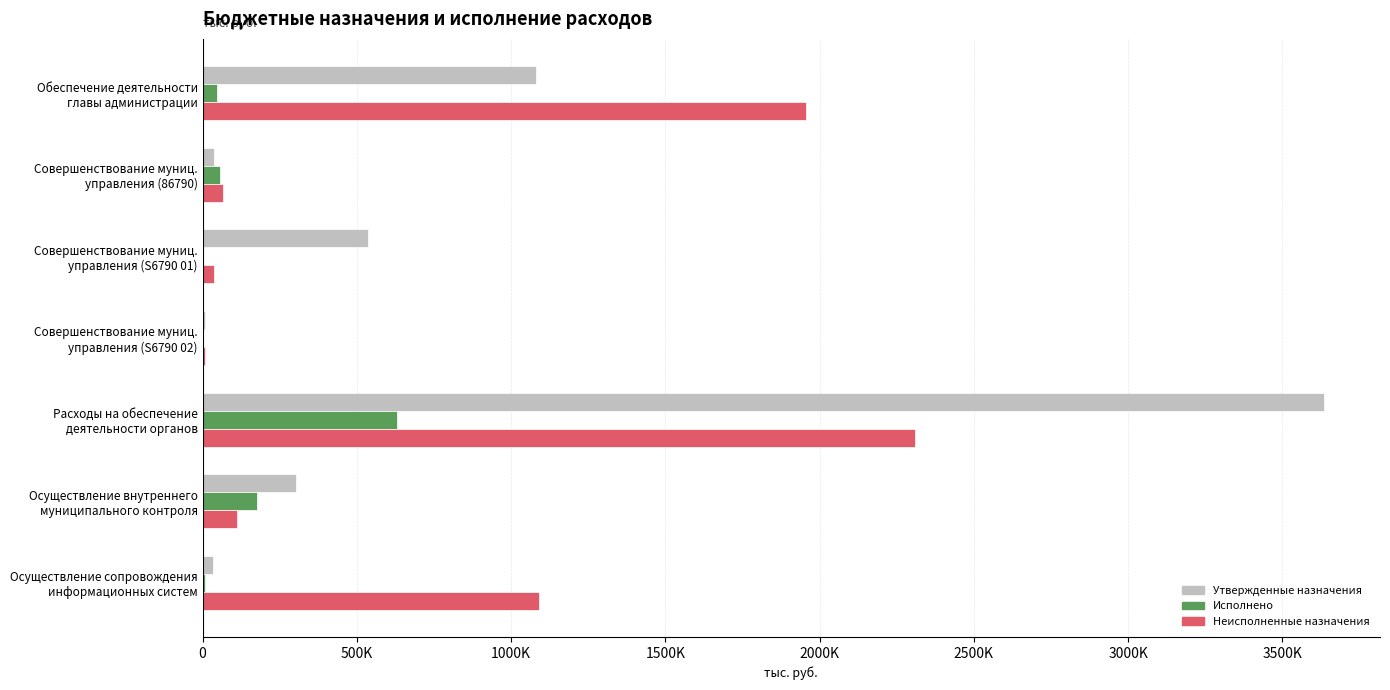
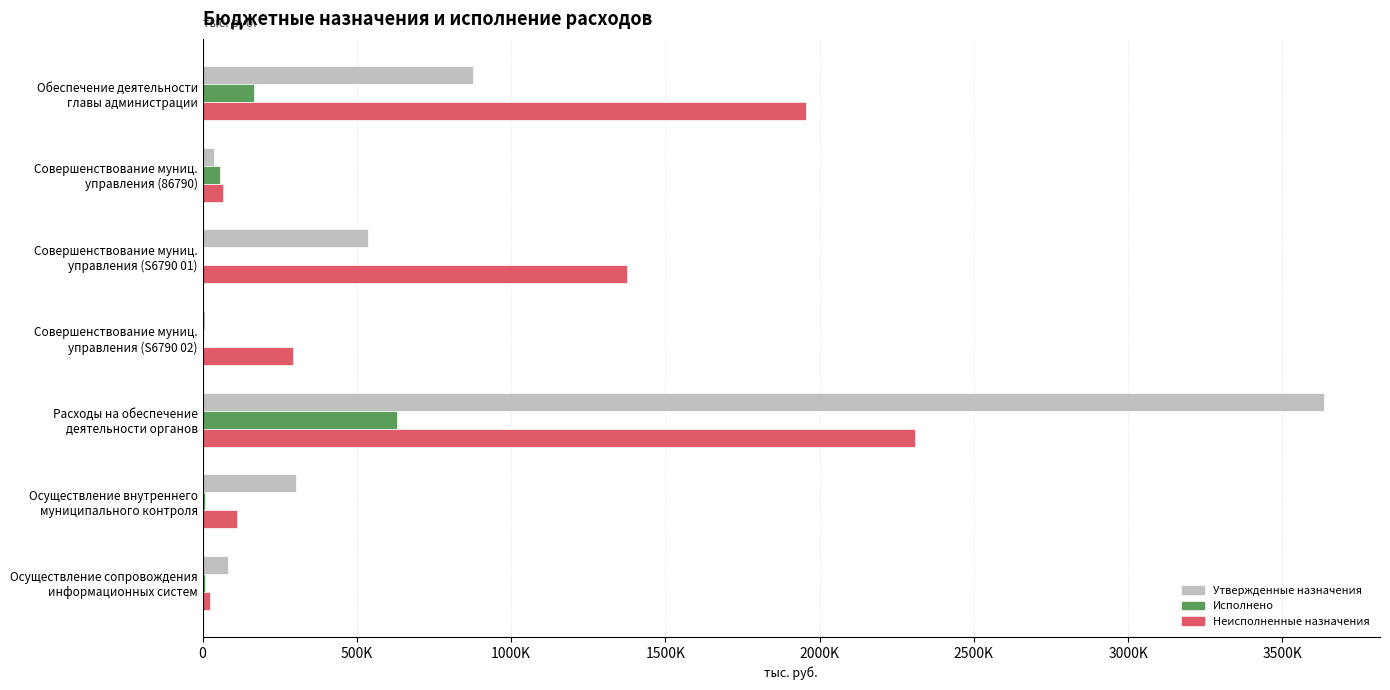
  {
    "Утвержденные назначения": {
-     "Обеспечение деятельности главы администрации": 1080000,
+     "Обеспечение деятельности главы администрации": 880000,
      "Совершенствование муниц. управления (86790)": 40000,
      "Совершенствование муниц. управления (S6790 01)": 540000,
      "Совершенствование муниц. управления (S6790 02)": 10000,
      "Расходы на обеспечение деятельности органов": 3630000,
      "Осуществление внутреннего муниципального контроля": 300000,
-     "Осуществление сопровождения информационных систем": 30000
+     "Осуществление сопровождения информационных систем": 80000
    },
    "Исполнено": {
-     "Обеспечение деятельности главы администрации": 50000,
+     "Обеспечение деятельности главы администрации": 170000,
      "Совершенствование муниц. управления (86790)": 60000,
      "Совершенствование муниц. управления (S6790 01)": 0,
      "Совершенствование муниц. управления (S6790 02)": 0,
      "Расходы на обеспечение деятельности органов": 630000,
-     "Осуществление внутреннего муниципального контроля": 180000
+     "Осуществление внутреннего муниципального контроля": 10000
    },
    "Неисполненные назначения": {
      "Обеспечение деятельности главы администрации": 1950000,
      "Совершенствование муниц. управления (86790)": 70000,
-     "Совершенствование муниц. управления (S6790 01)": 40000,
-     "Совершенствование муниц. управления (S6790 02)": 10000,
+     "Совершенствование муниц. управления (S6790 01)": 1370000,
+     "Совершенствование муниц. управления (S6790 02)": 290000,
      "Расходы на обеспечение деятельности органов": 2310000,
      "Осуществление внутреннего муниципального контроля": 110000,
-     "Осуществление сопровождения информационных систем": 1090000
+     "Осуществление сопровождения информационных систем": 30000
    }
  }
